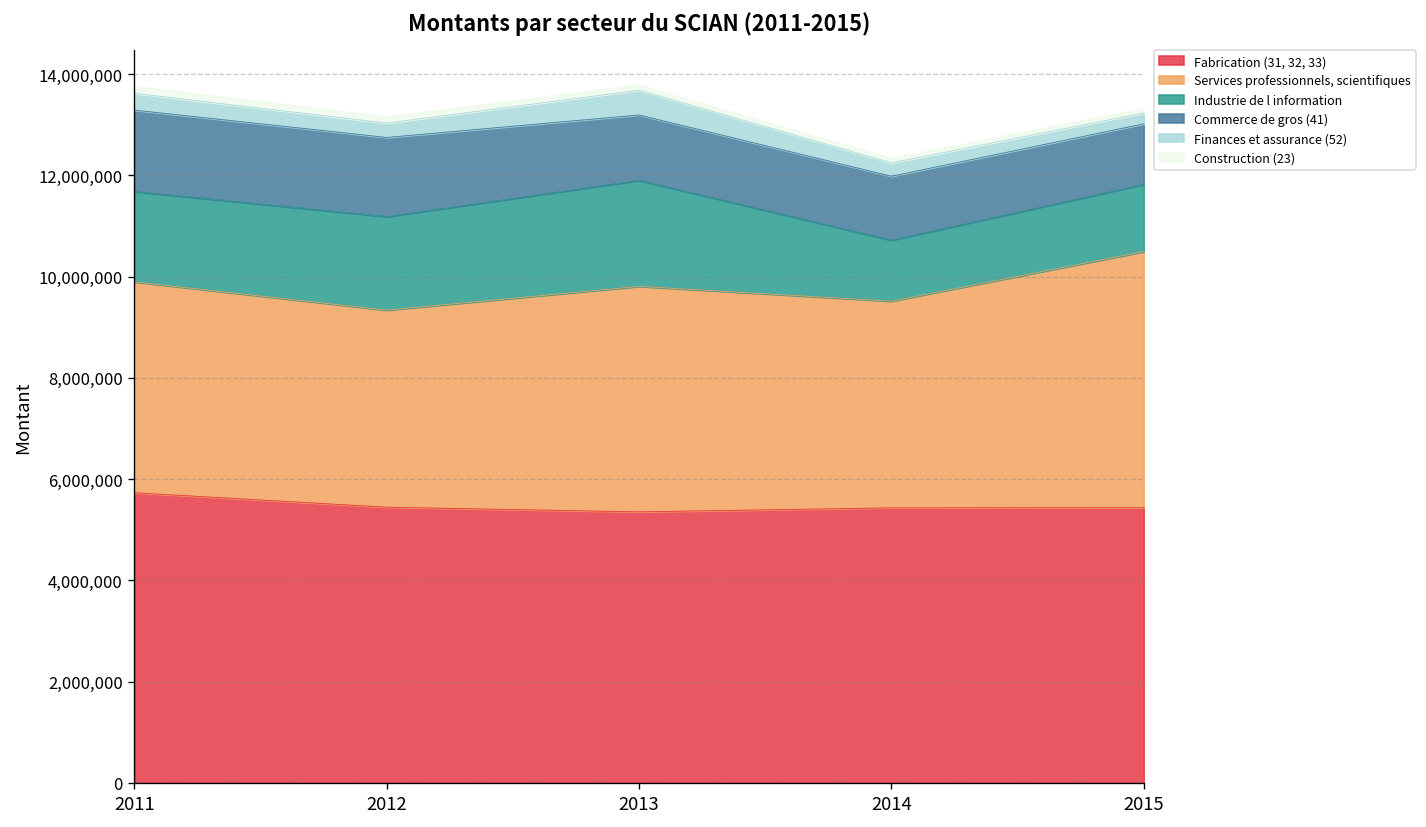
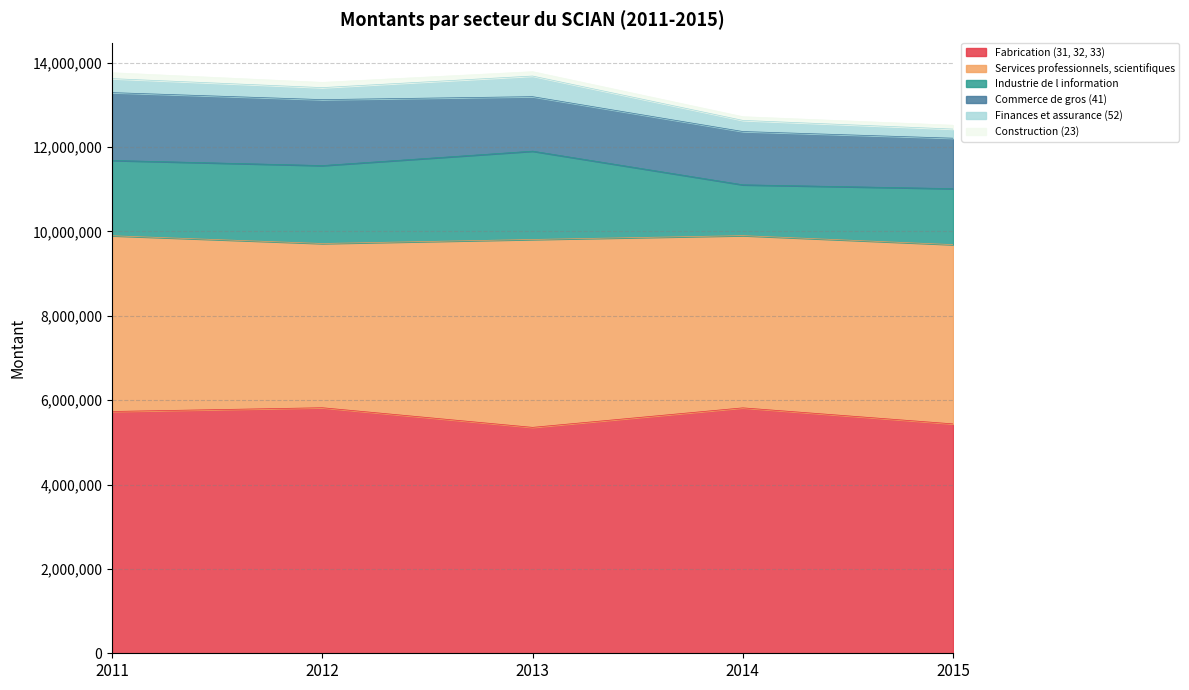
  {
    "Fabrication (31, 32, 33)": {
      "2011": "5,700,000",
-     "2012": "5,400,000",
+     "2012": "5,800,000",
      "2013": "5,400,000",
-     "2014": "5,400,000",
+     "2014": "5,800,000",
      "2015": "5,400,000"
    },
    "Services professionnels, scientifiques": {
      "2011": "4,200,000",
      "2012": "3,900,000",
      "2013": "4,500,000",
      "2014": "4,100,000",
-     "2015": "5,100,000"
+     "2015": "4,200,000"
    },
    "Finances et assurance (52)": {
      "2011": "300,000",
      "2012": "300,000",
      "2013": "500,000",
      "2014": "300,000",
      "2015": "200,000"
    },
    "Construction (23)": {
      "2011": "100,000",
      "2012": "100,000",
      "2013": "100,000",
      "2014": "100,000",
      "2015": "100,000"
    }
  }
